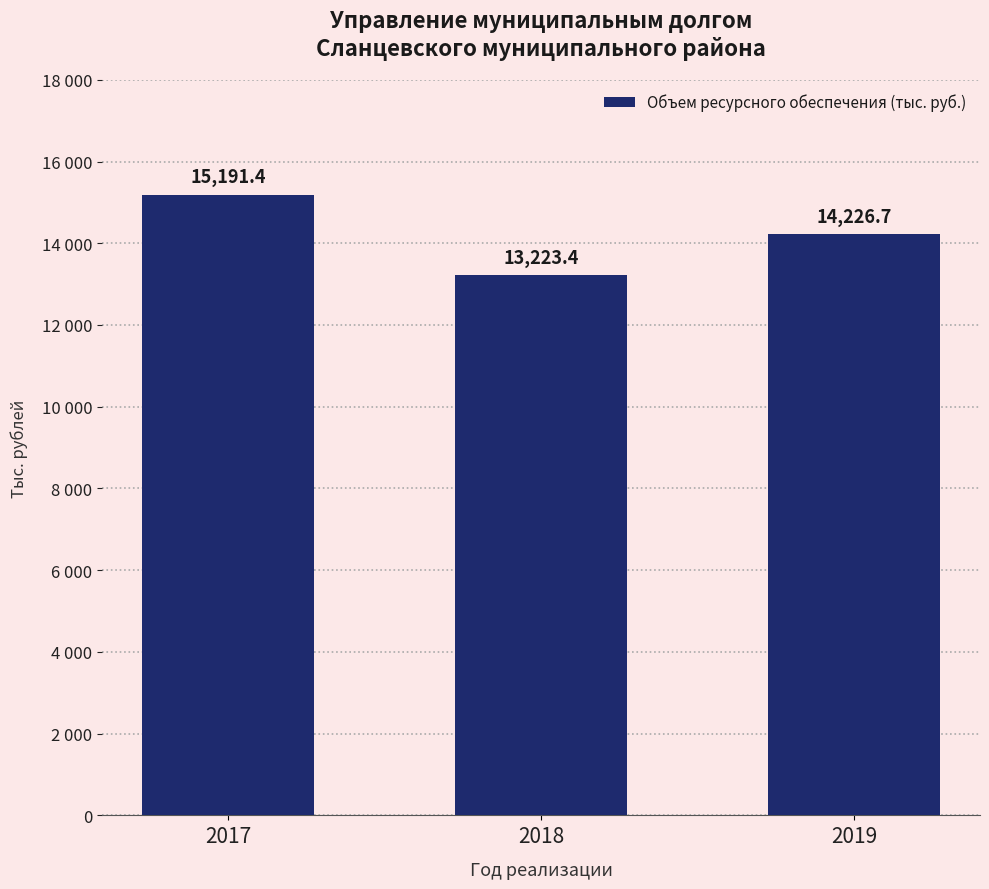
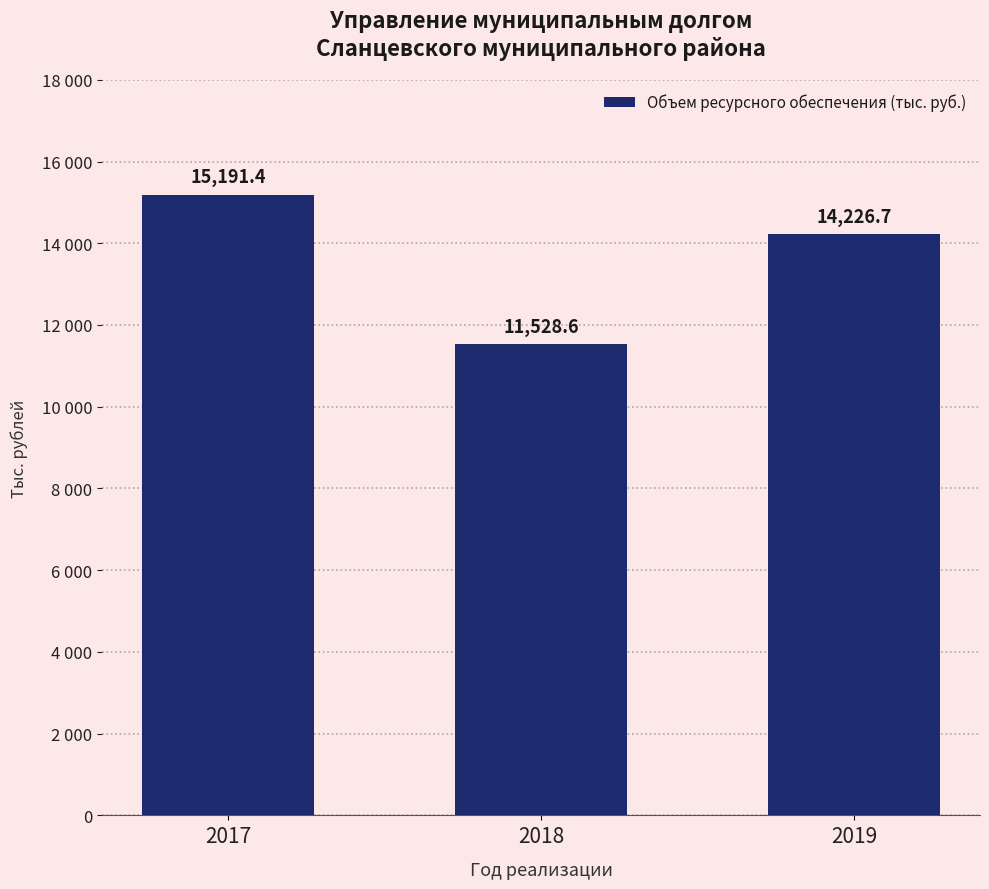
  {
    "2017": "15,191.4",
-   "2018": "13,223.4",
+   "2018": "11,528.6",
    "2019": "14,226.7"
  }
